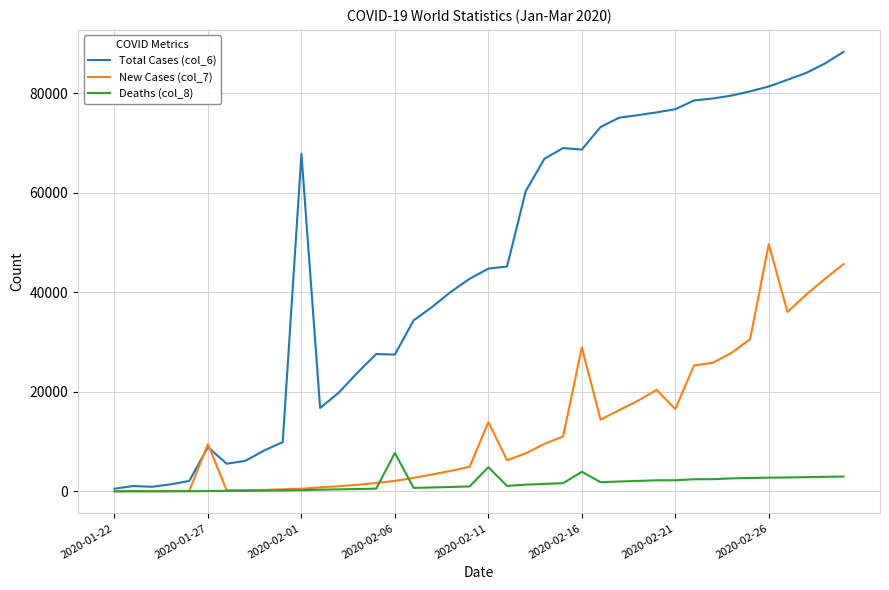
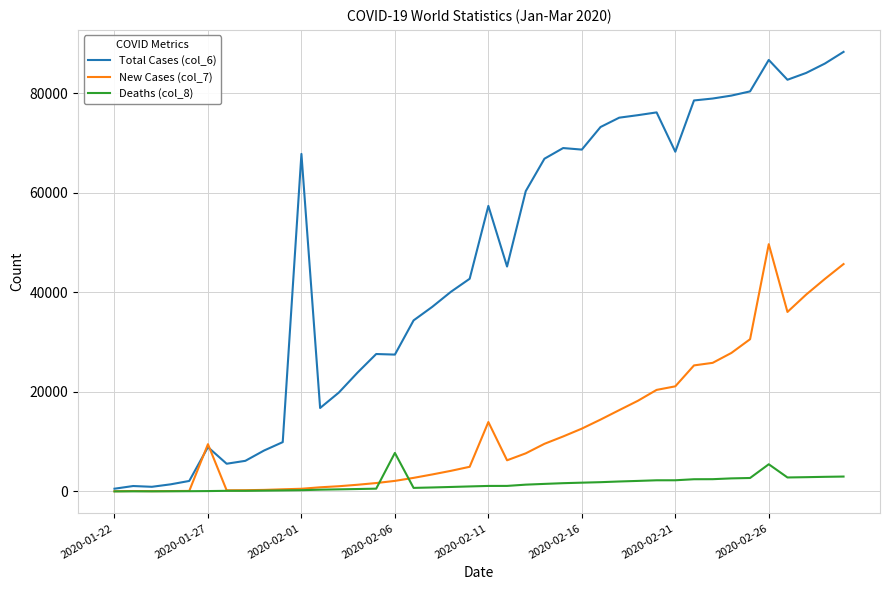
  {
    "Total Cases (col_6)": {
      "2020-01-27": 9000,
      "2020-02-01": 68000,
      "2020-02-06": 28000,
-     "2020-02-11": 45000,
+     "2020-02-11": 57000,
      "2020-02-16": 69000,
-     "2020-02-21": 77000,
-     "2020-02-26": 81000
+     "2020-02-21": 68000,
+     "2020-02-26": 87000
    },
    "New Cases (col_7)": {
      "2020-01-27": 10000,
      "2020-02-06": 2000,
      "2020-02-11": 14000,
-     "2020-02-16": 29000,
-     "2020-02-21": 17000,
+     "2020-02-16": 13000,
+     "2020-02-21": 21000,
      "2020-02-26": 50000
    },
    "Deaths (col_8)": {
      "2020-01-27": 0,
      "2020-02-06": 8000,
-     "2020-02-11": 5000,
-     "2020-02-16": 4000,
+     "2020-02-11": 1000,
+     "2020-02-16": 2000,
      "2020-02-21": 2000,
-     "2020-02-26": 3000
+     "2020-02-26": 5000
    }
  }
